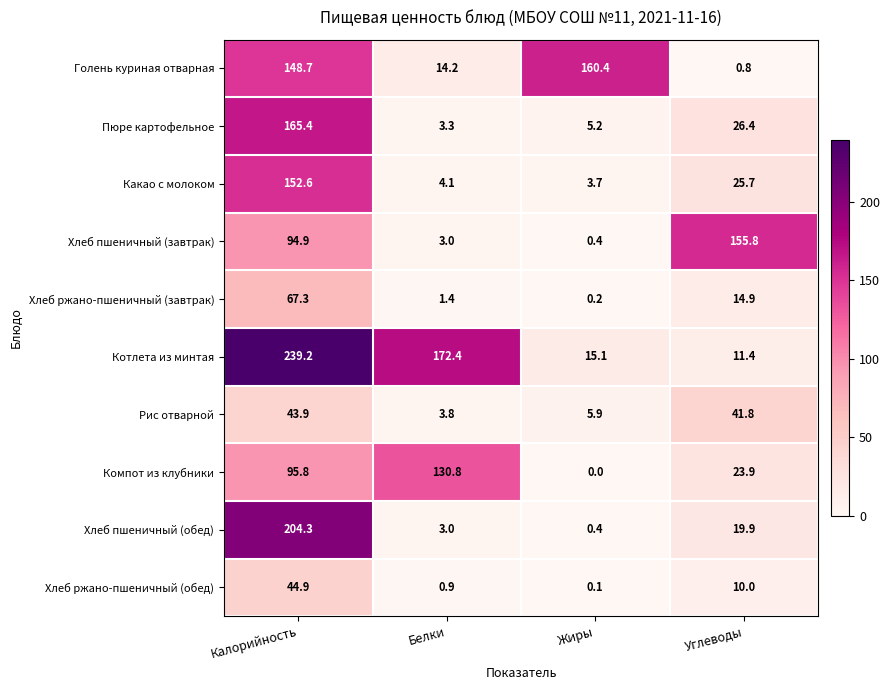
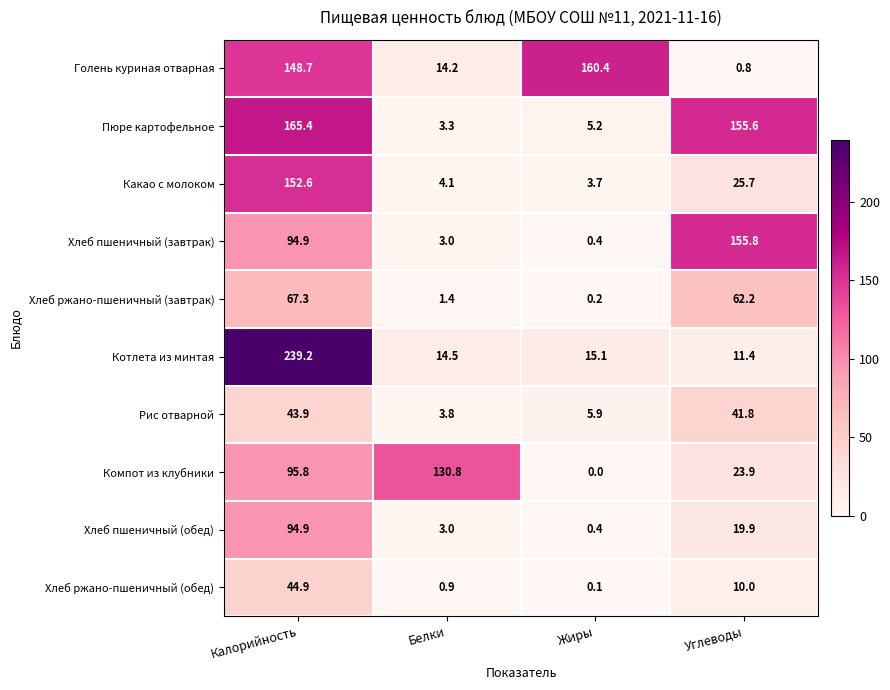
  {
    "Голень куриная отварная": {
      "Калорийность": 148.7,
      "Белки": 14.2,
      "Жиры": 160.4,
      "Углеводы": 0.8
    },
    "Пюре картофельное": {
      "Калорийность": 165.4,
      "Белки": 3.3,
      "Жиры": 5.2,
-     "Углеводы": 26.4
+     "Углеводы": 155.6
    },
    "Какао с молоком": {
      "Калорийность": 152.6,
      "Белки": 4.1,
      "Жиры": 3.7,
      "Углеводы": 25.7
    },
    "Хлеб пшеничный (завтрак)": {
      "Калорийность": 94.9,
      "Белки": 3.0,
      "Жиры": 0.4,
      "Углеводы": 155.8
    },
    "Хлеб ржано-пшеничный (завтрак)": {
      "Калорийность": 67.3,
      "Белки": 1.4,
      "Жиры": 0.2,
-     "Углеводы": 14.9
+     "Углеводы": 62.2
    },
    "Котлета из минтая": {
      "Калорийность": 239.2,
-     "Белки": 172.4,
+     "Белки": 14.5,
      "Жиры": 15.1,
      "Углеводы": 11.4
    },
    "Рис отварной": {
      "Калорийность": 43.9,
      "Белки": 3.8,
      "Жиры": 5.9,
      "Углеводы": 41.8
    },
    "Компот из клубники": {
      "Калорийность": 95.8,
      "Белки": 130.8,
      "Жиры": 0.0,
      "Углеводы": 23.9
    },
    "Хлеб пшеничный (обед)": {
-     "Калорийность": 204.3,
+     "Калорийность": 94.9,
      "Белки": 3.0,
      "Жиры": 0.4,
      "Углеводы": 19.9
    },
    "Хлеб ржано-пшеничный (обед)": {
      "Калорийность": 44.9,
      "Белки": 0.9,
      "Жиры": 0.1,
      "Углеводы": 10.0
    }
  }
